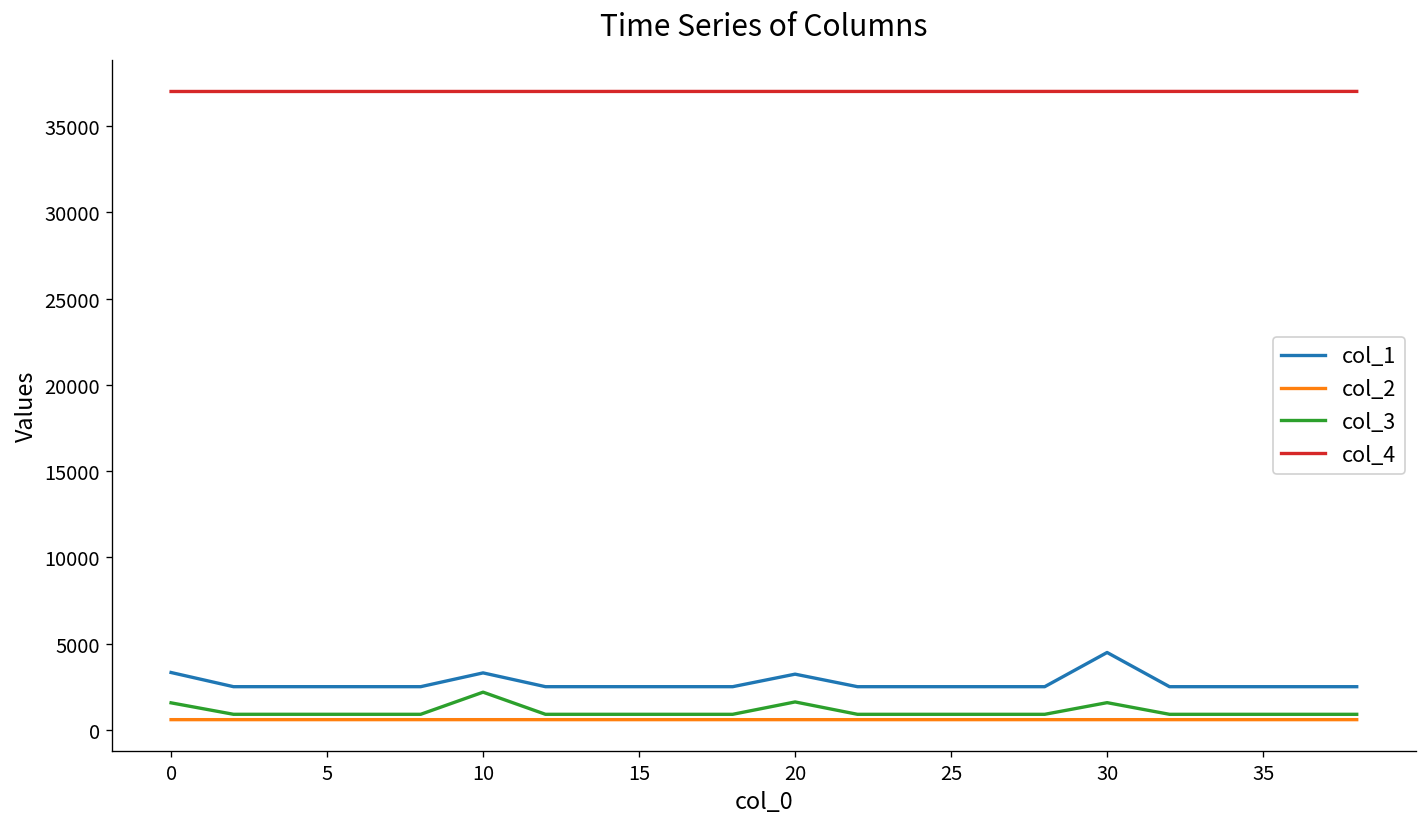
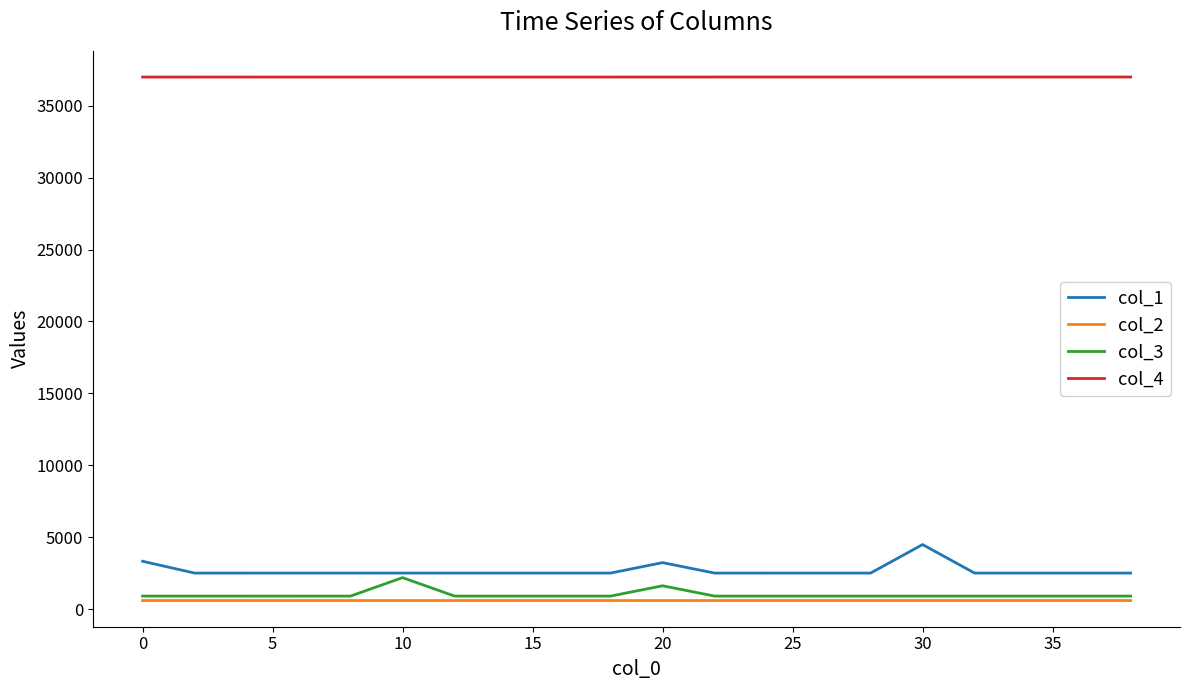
  {
    "col_1": {
      "0": 3300,
-     "10": 3300,
+     "10": 2500,
      "20": 3200,
      "30": 4500
    },
    "col_2": {
      "0": 600,
      "10": 600,
      "20": 600,
      "30": 600
    },
    "col_3": {
-     "0": 1600,
+     "0": 900,
      "10": 2200,
      "20": 1600,
-     "30": 1600
+     "30": 900
    },
    "col_4": {
      "0": 37000,
      "10": 37000,
      "20": 37000,
      "30": 37000
    }
  }
